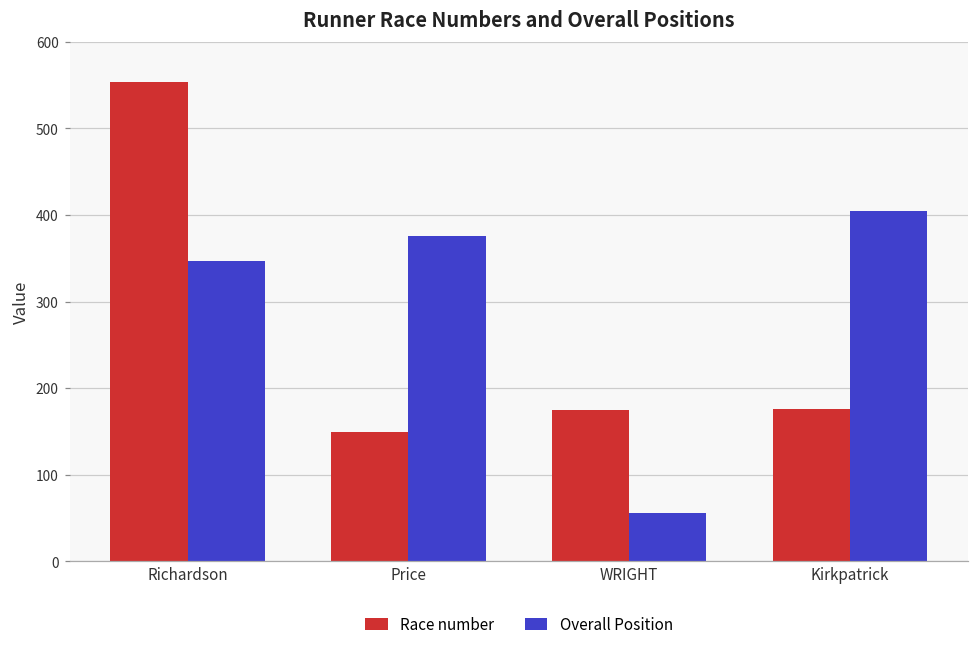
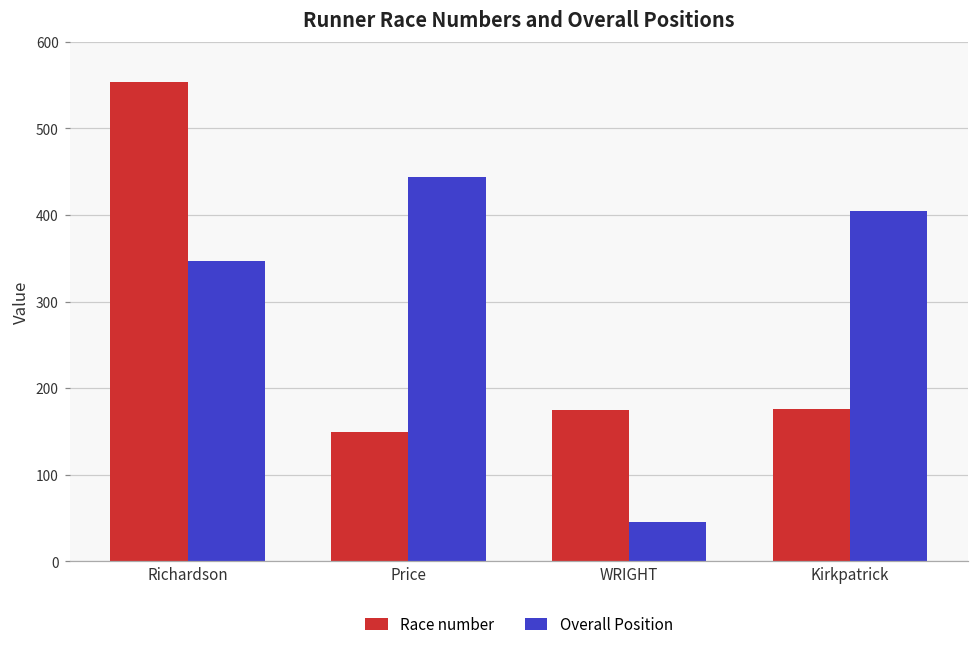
  {
    "Race number": {
      "Richardson": 550,
      "Price": 150,
      "WRIGHT": 180,
      "Kirkpatrick": 180
    },
    "Overall Position": {
      "Richardson": 350,
-     "Price": 380,
-     "WRIGHT": 60,
+     "Price": 440,
+     "WRIGHT": 50,
      "Kirkpatrick": 410
    }
  }
